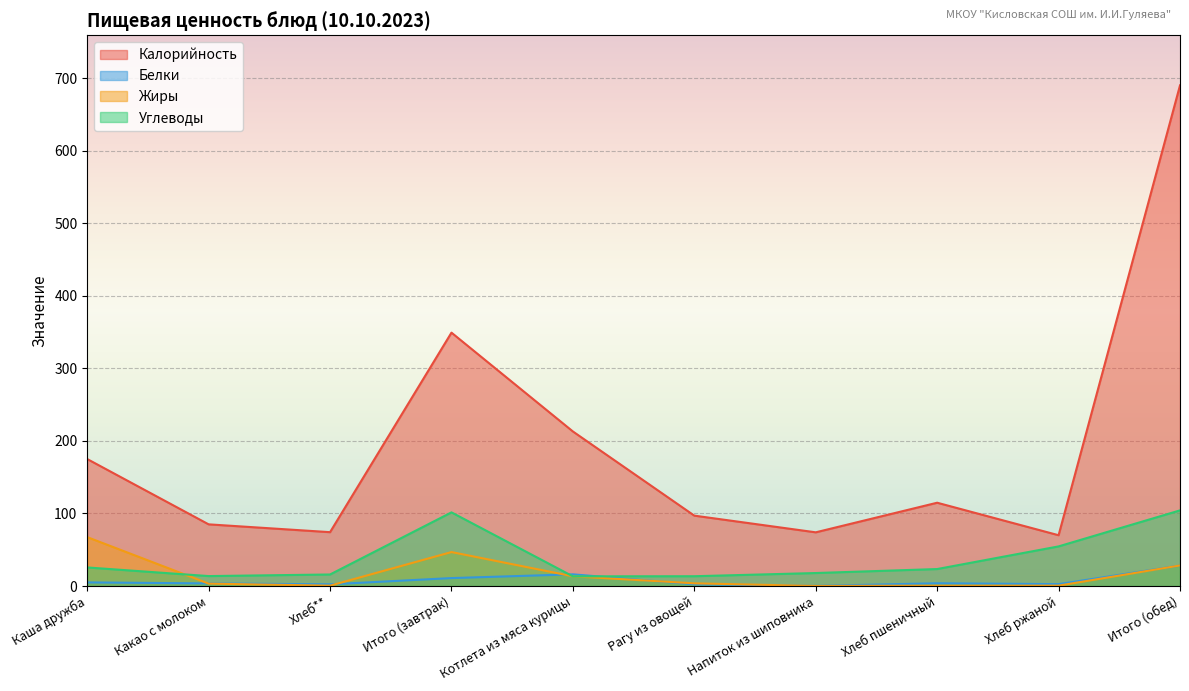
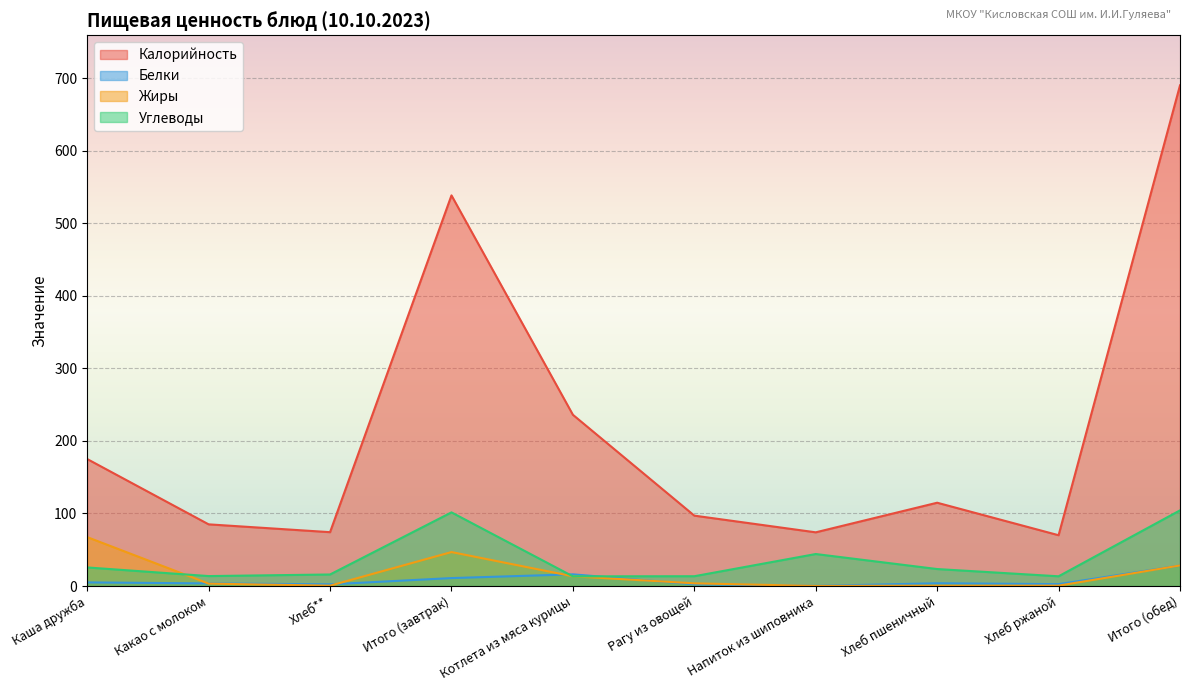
  {
    "Калорийность": {
      "Каша дружба": 180,
      "Какао с молоком": 90,
      "Хлеб**": 70,
-     "Итого (завтрак)": 350,
-     "Котлета из мяса курицы": 210,
+     "Итого (завтрак)": 540,
+     "Котлета из мяса курицы": 240,
      "Рагу из овощей": 100,
      "Напиток из шиповника": 70,
      "Хлеб пшеничный": 110,
      "Хлеб ржаной": 70,
      "Итого (обед)": 690
    },
    "Белки": {
      "Каша дружба": 10,
      "Итого (завтрак)": 10
    },
    "Жиры": {
      "Каша дружба": 70,
      "Итого (завтрак)": 50
    },
    "Углеводы": {
      "Каша дружба": 30,
      "Какао с молоком": 10,
      "Хлеб**": 20,
      "Итого (завтрак)": 100,
      "Рагу из овощей": 10,
-     "Напиток из шиповника": 20,
+     "Напиток из шиповника": 40,
      "Хлеб пшеничный": 20,
-     "Хлеб ржаной": 50,
+     "Хлеб ржаной": 10,
      "Итого (обед)": 100
    }
  }
